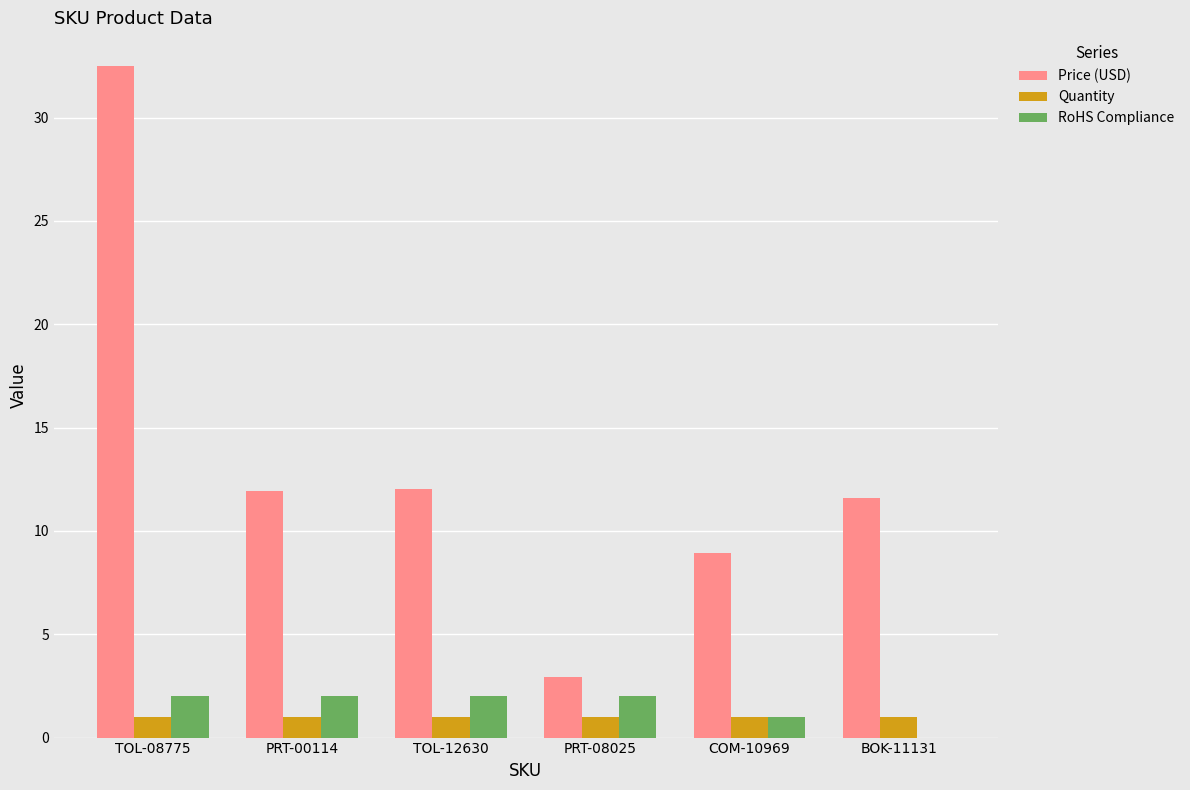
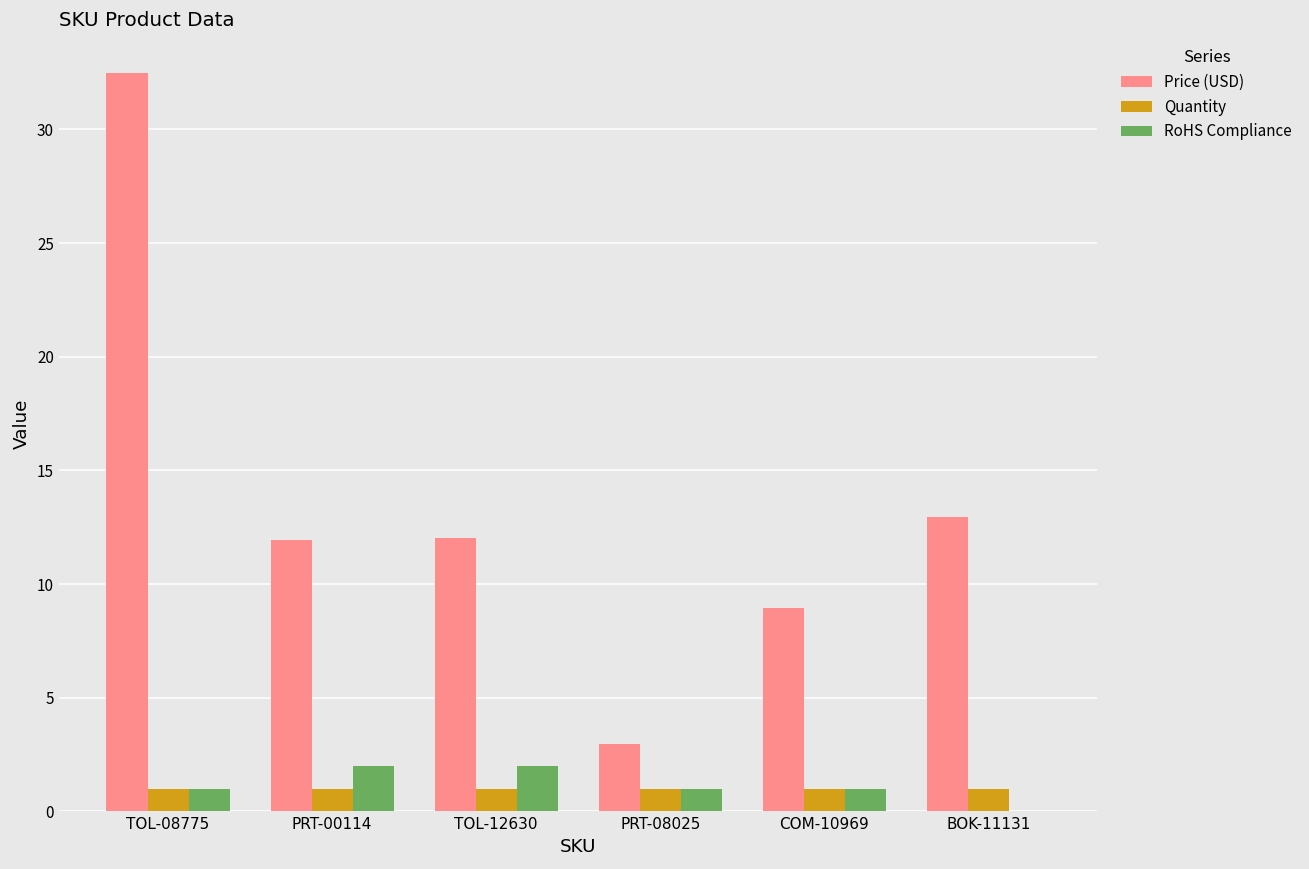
  {
    "Price (USD)": {
      "TOL-08775": 32.5,
      "PRT-00114": 12.0,
      "TOL-12630": 12.0,
      "PRT-08025": 3.0,
      "COM-10969": 9.0,
-     "BOK-11131": 11.6
+     "BOK-11131": 13.0
    },
    "Quantity": {
      "TOL-08775": 1.0,
      "PRT-00114": 1.0,
      "TOL-12630": 1.0,
      "PRT-08025": 1.0,
      "COM-10969": 1.0,
      "BOK-11131": 1.0
    },
    "RoHS Compliance": {
-     "TOL-08775": 2,
+     "TOL-08775": 1,
      "PRT-00114": 2,
      "TOL-12630": 2,
-     "PRT-08025": 2,
+     "PRT-08025": 1,
      "COM-10969": 1,
      "BOK-11131": 0
    }
  }
